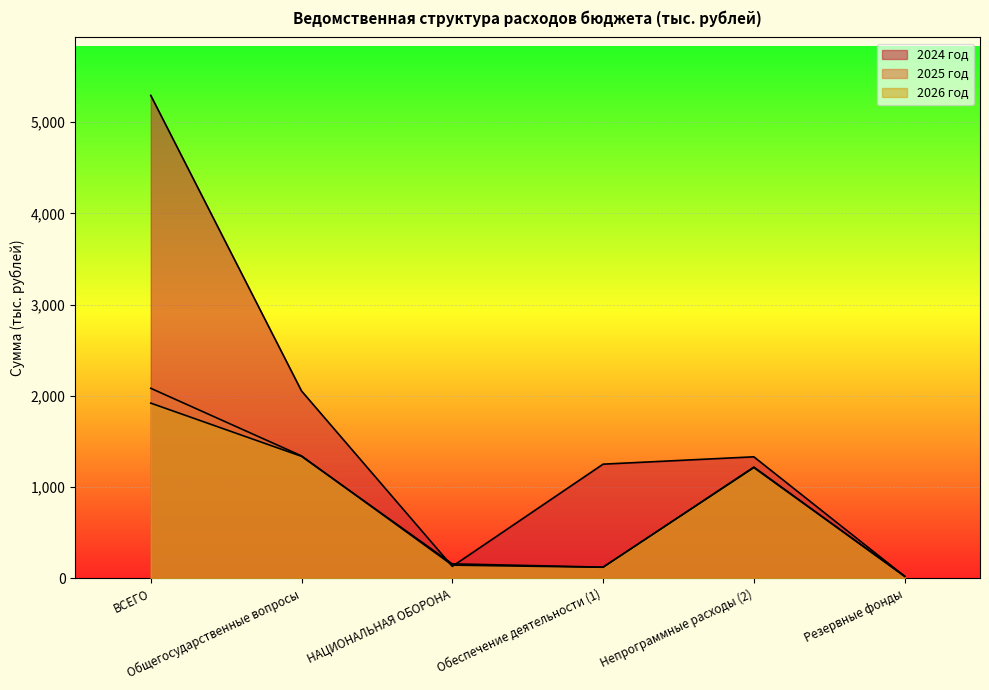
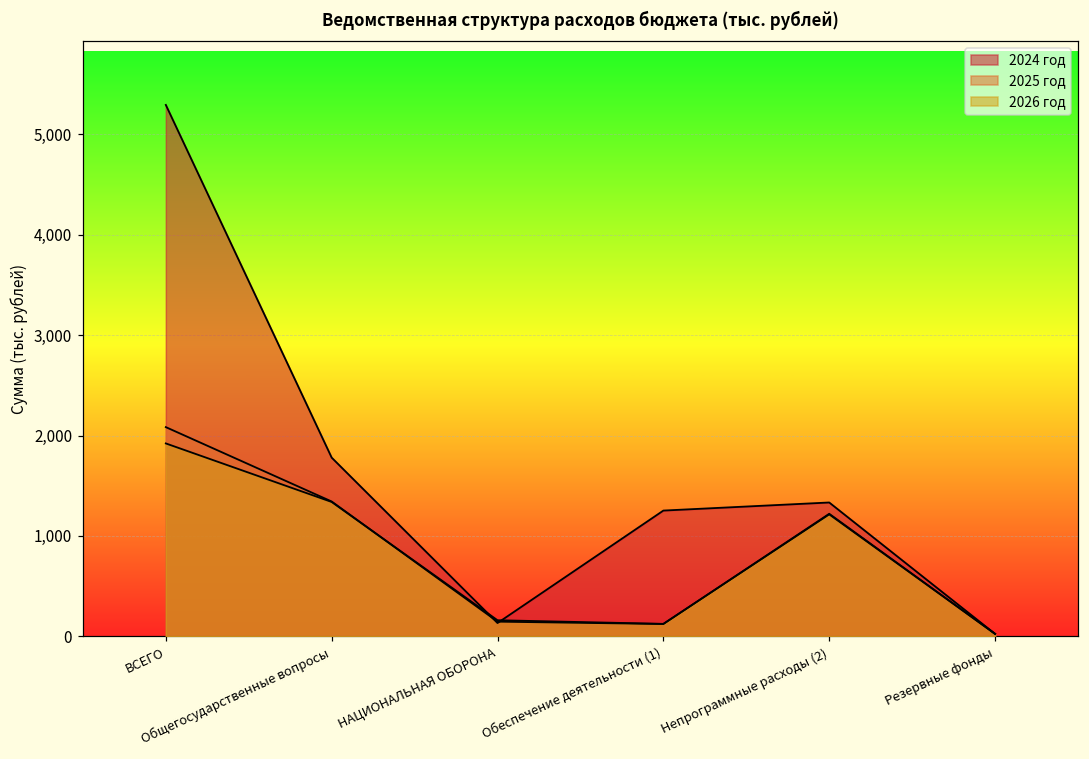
  {
    "2024 год": {
      "ВСЕГО": "5,300",
-     "Общегосударственные вопросы": "2,100",
+     "Общегосударственные вопросы": "1,800",
      "Обеспечение деятельности (1)": "1,300",
      "Непрограммные расходы (2)": "1,300"
    }
  }
